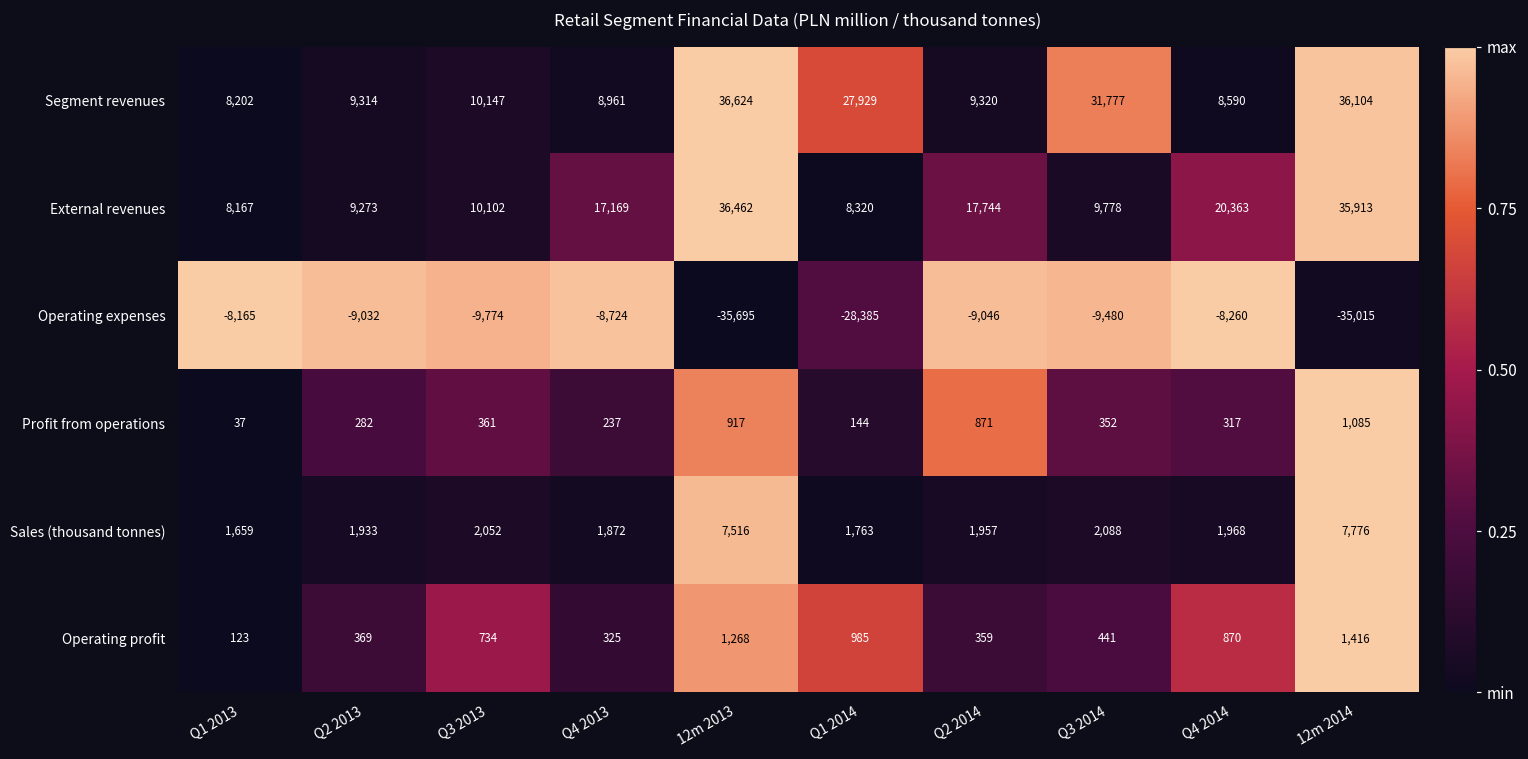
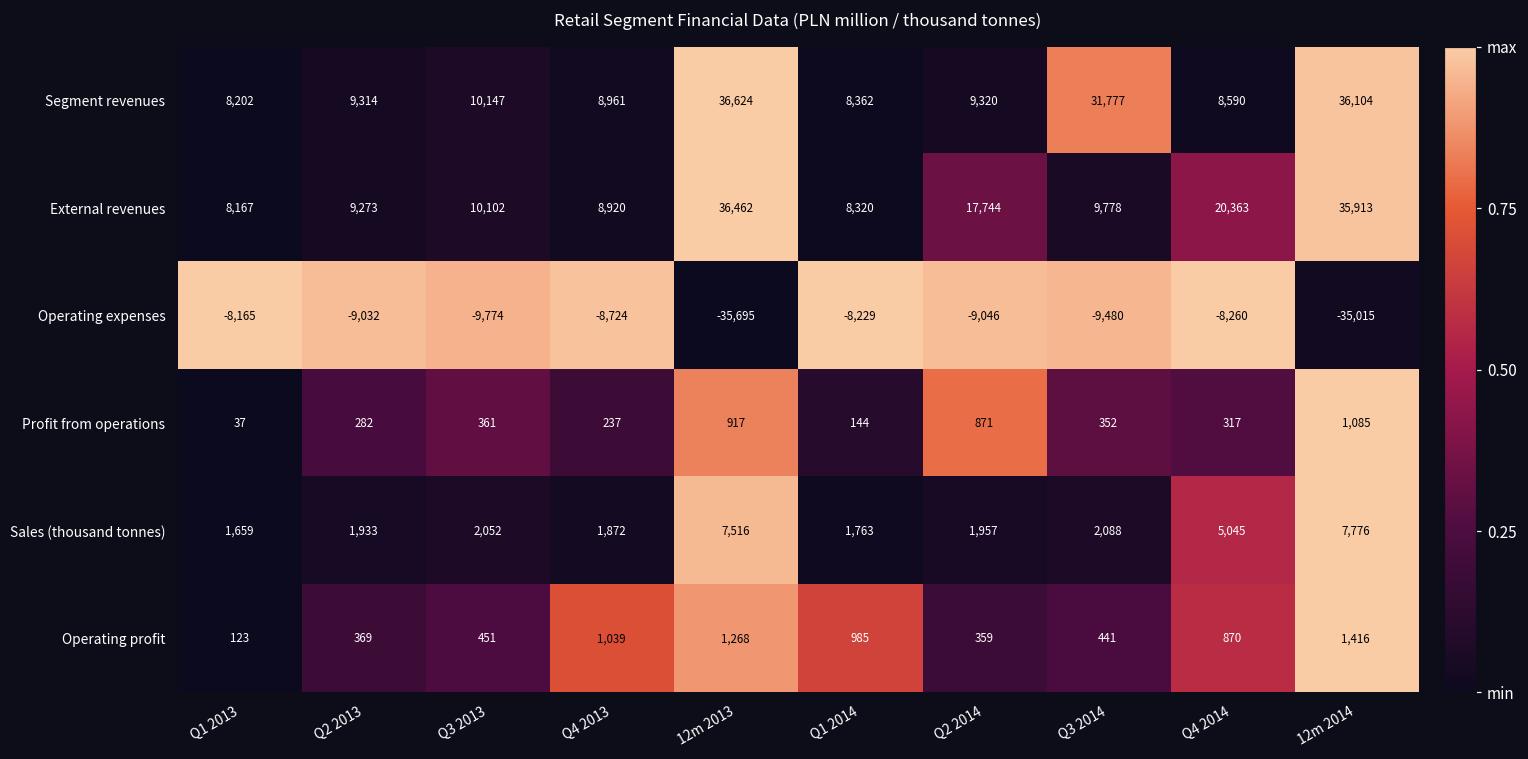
  {
    "Segment revenues": {
      "Q1 2013": "8,202",
      "Q2 2013": "9,314",
      "Q3 2013": "10,147",
      "Q4 2013": "8,961",
      "12m 2013": "36,624",
-     "Q1 2014": "27,929",
+     "Q1 2014": "8,362",
      "Q2 2014": "9,320",
      "Q3 2014": "31,777",
      "Q4 2014": "8,590",
      "12m 2014": "36,104"
    },
    "External revenues": {
      "Q1 2013": "8,167",
      "Q2 2013": "9,273",
      "Q3 2013": "10,102",
-     "Q4 2013": "17,169",
+     "Q4 2013": "8,920",
      "12m 2013": "36,462",
      "Q1 2014": "8,320",
      "Q2 2014": "17,744",
      "Q3 2014": "9,778",
      "Q4 2014": "20,363",
      "12m 2014": "35,913"
    },
    "Operating expenses": {
      "Q1 2013": "-8,165",
      "Q2 2013": "-9,032",
      "Q3 2013": "-9,774",
      "Q4 2013": "-8,724",
      "12m 2013": "-35,695",
-     "Q1 2014": "-28,385",
+     "Q1 2014": "-8,229",
      "Q2 2014": "-9,046",
      "Q3 2014": "-9,480",
      "Q4 2014": "-8,260",
      "12m 2014": "-35,015"
    },
    "Profit from operations": {
      "Q1 2013": "37",
      "Q2 2013": "282",
      "Q3 2013": "361",
      "Q4 2013": "237",
      "12m 2013": "917",
      "Q1 2014": "144",
      "Q2 2014": "871",
      "Q3 2014": "352",
      "Q4 2014": "317",
      "12m 2014": "1,085"
    },
    "Sales (thousand tonnes)": {
      "Q1 2013": "1,659",
      "Q2 2013": "1,933",
      "Q3 2013": "2,052",
      "Q4 2013": "1,872",
      "12m 2013": "7,516",
      "Q1 2014": "1,763",
      "Q2 2014": "1,957",
      "Q3 2014": "2,088",
-     "Q4 2014": "1,968",
+     "Q4 2014": "5,045",
      "12m 2014": "7,776"
    },
    "Operating profit": {
      "Q1 2013": "123",
      "Q2 2013": "369",
-     "Q3 2013": "734",
-     "Q4 2013": "325",
+     "Q3 2013": "451",
+     "Q4 2013": "1,039",
      "12m 2013": "1,268",
      "Q1 2014": "985",
      "Q2 2014": "359",
      "Q3 2014": "441",
      "Q4 2014": "870",
      "12m 2014": "1,416"
    }
  }
